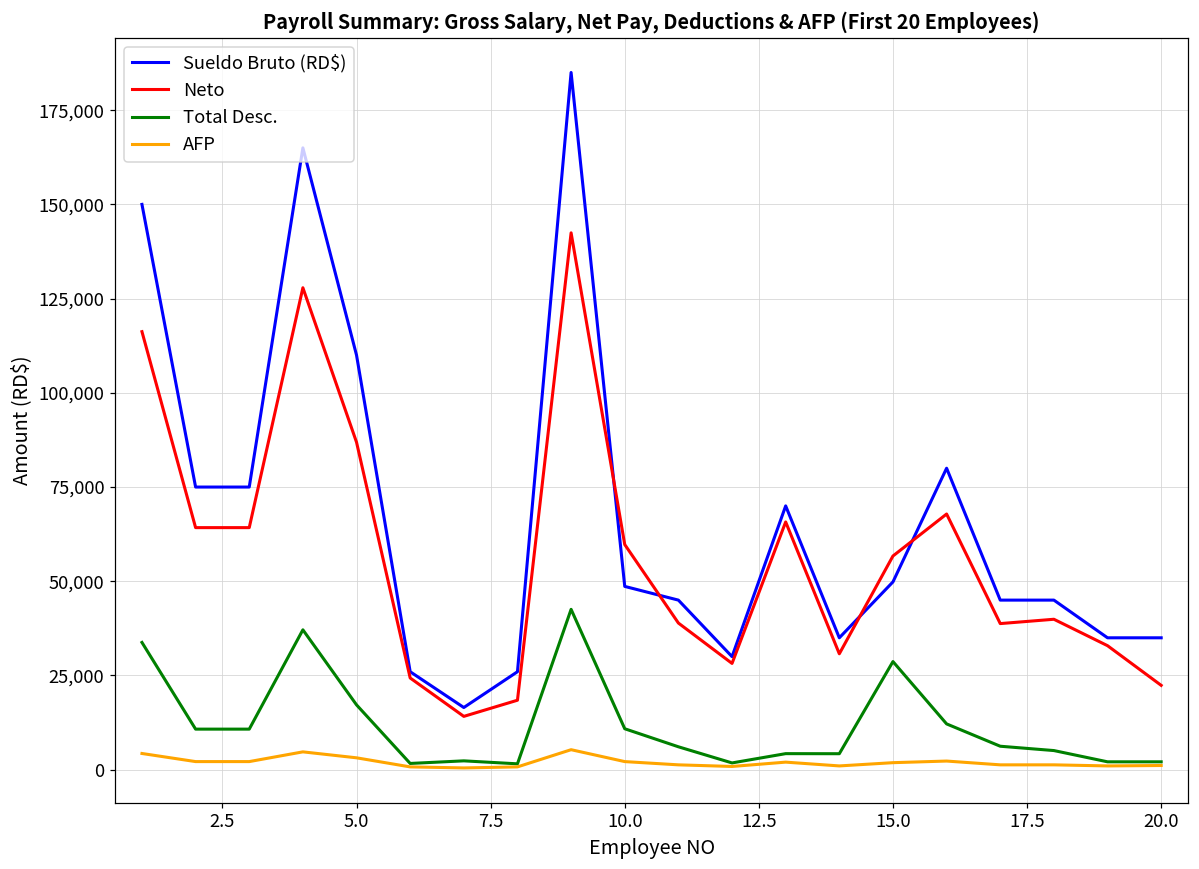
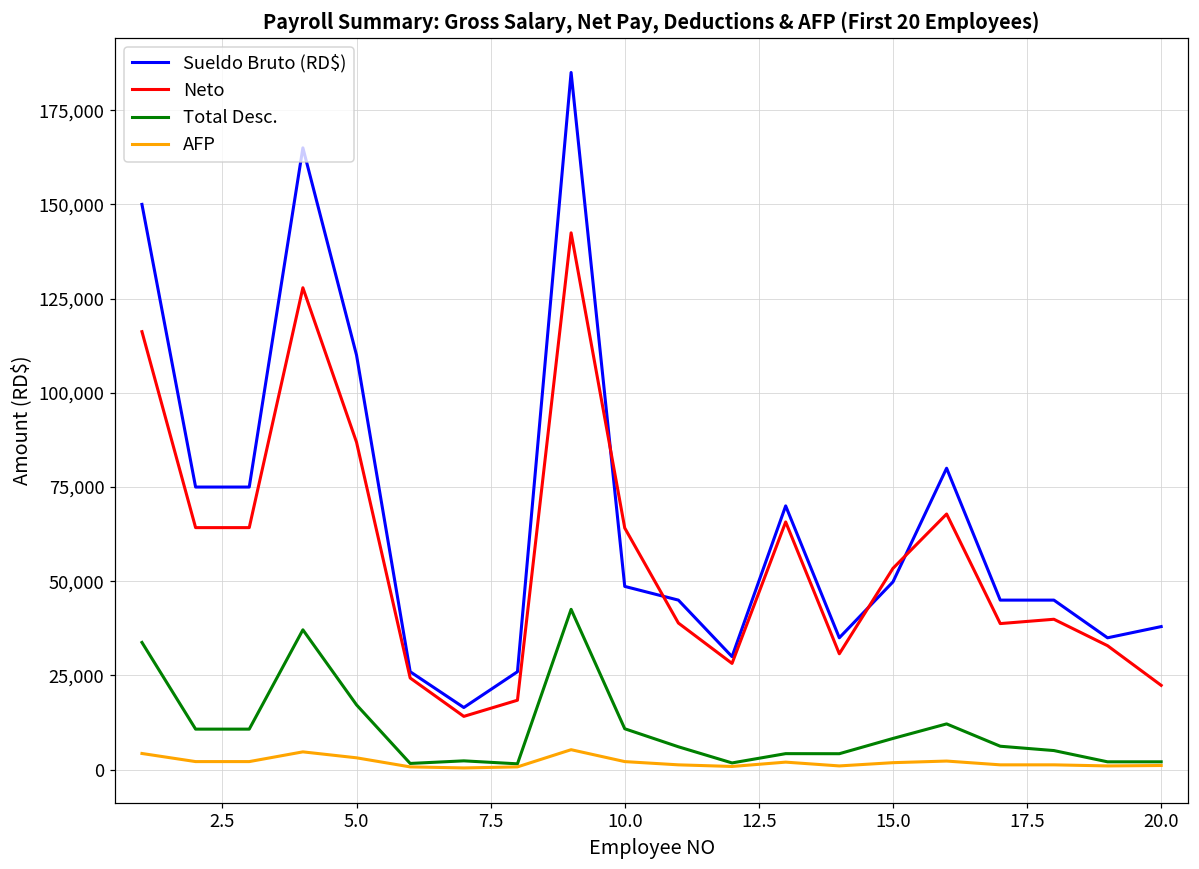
  {
    "Sueldo Bruto (RD$)": {
      "5.0": "110,000",
      "10.0": "49,000",
      "15.0": "50,000",
-     "20.0": "35,000"
+     "20.0": "38,000"
    },
    "Neto": {
      "5.0": "87,000",
-     "10.0": "60,000",
-     "15.0": "57,000",
+     "10.0": "64,000",
+     "15.0": "53,000",
      "20.0": "22,000"
    },
    "Total Desc.": {
      "5.0": "17,000",
      "10.0": "11,000",
-     "15.0": "29,000",
+     "15.0": "8,000",
      "20.0": "2,000"
    },
    "AFP": {
      "5.0": "3,000",
      "10.0": "2,000",
      "15.0": "2,000",
      "20.0": "1,000"
    }
  }
